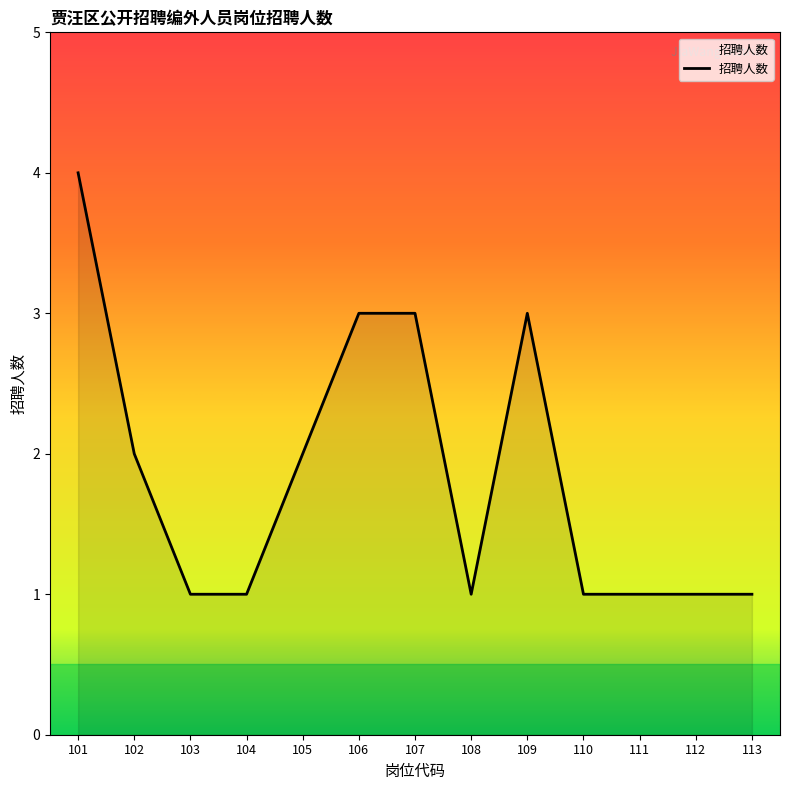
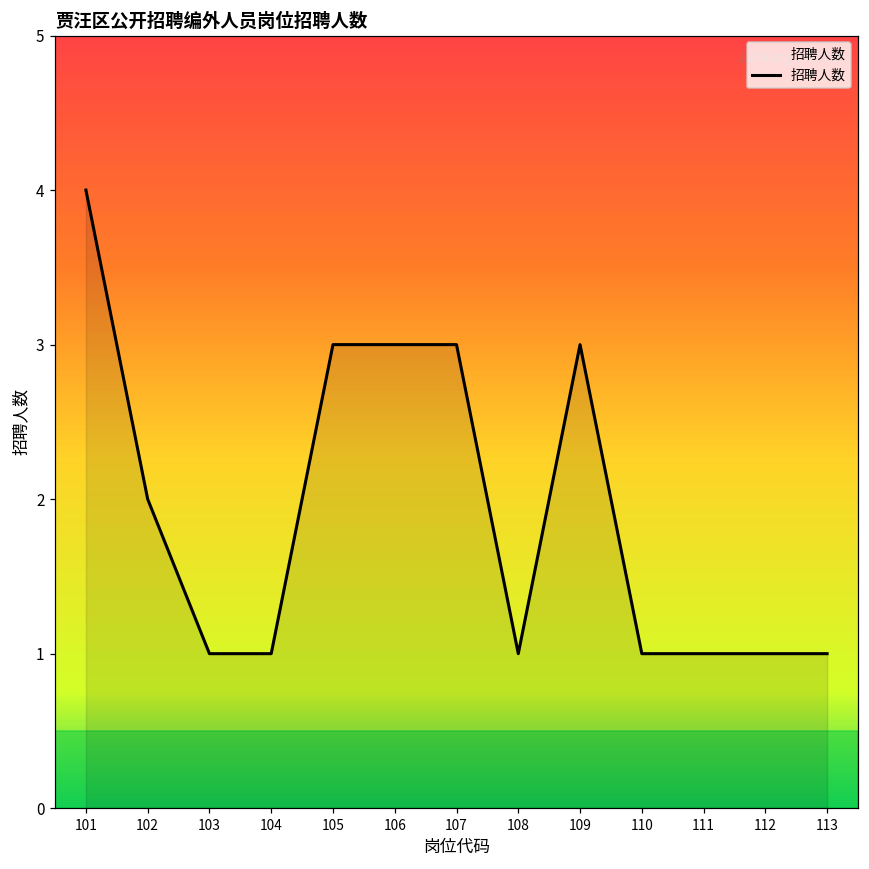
  {
    "101": 4,
    "102": 2,
    "103": 1,
    "104": 1,
-   "105": 2,
+   "105": 3,
    "106": 3,
    "107": 3,
    "108": 1,
    "109": 3,
    "110": 1,
    "111": 1,
    "112": 1,
    "113": 1
  }
